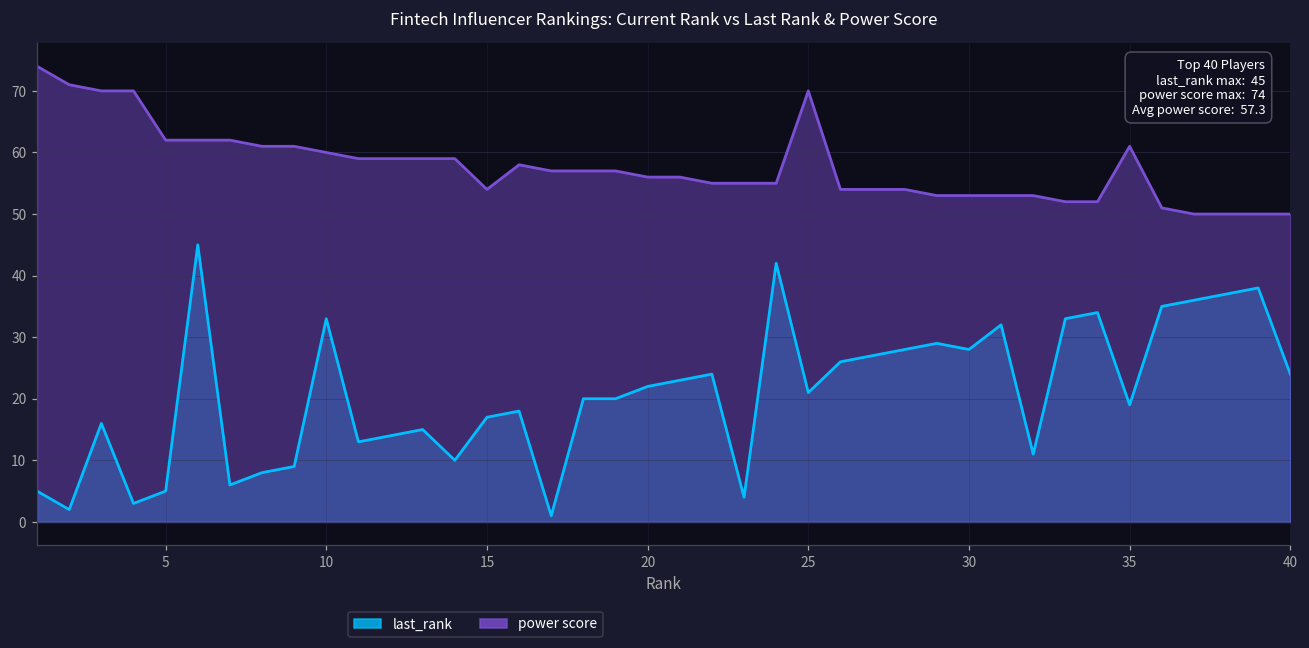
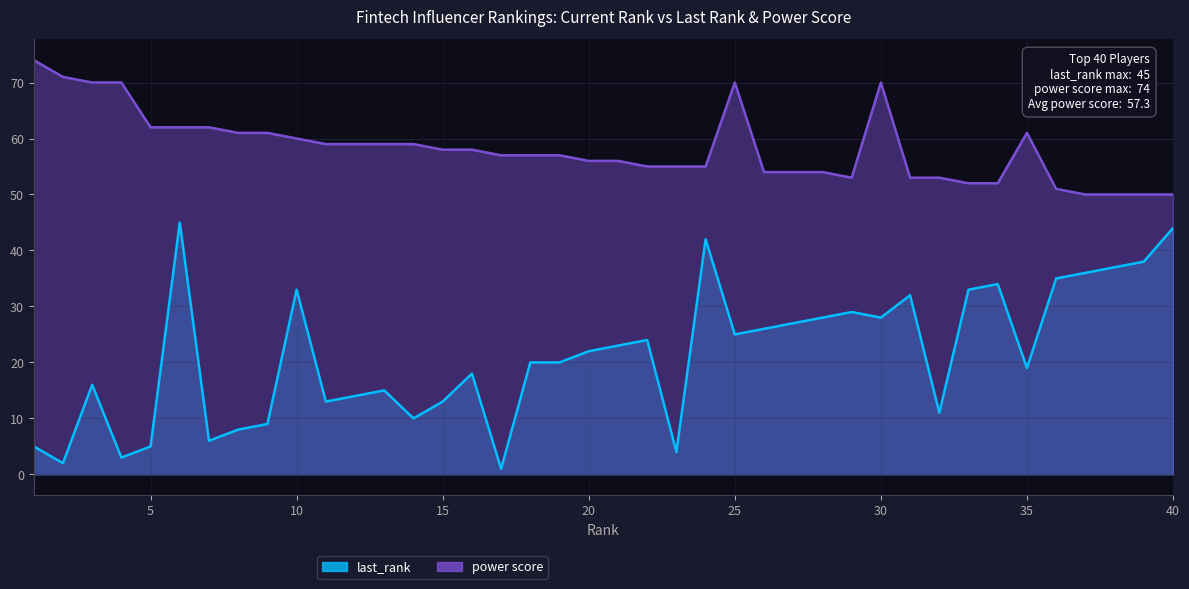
  {
    "last_rank": {
      "5": 5,
      "10": 33,
-     "15": 17,
+     "15": 13,
      "20": 22,
-     "25": 21,
+     "25": 25,
      "30": 28,
      "35": 19,
-     "40": 24
+     "40": 44
    },
    "power score": {
      "5": 62,
      "10": 60,
-     "15": 54,
+     "15": 58,
      "20": 56,
      "25": 70,
-     "30": 53,
+     "30": 70,
      "40": 50
    }
  }
